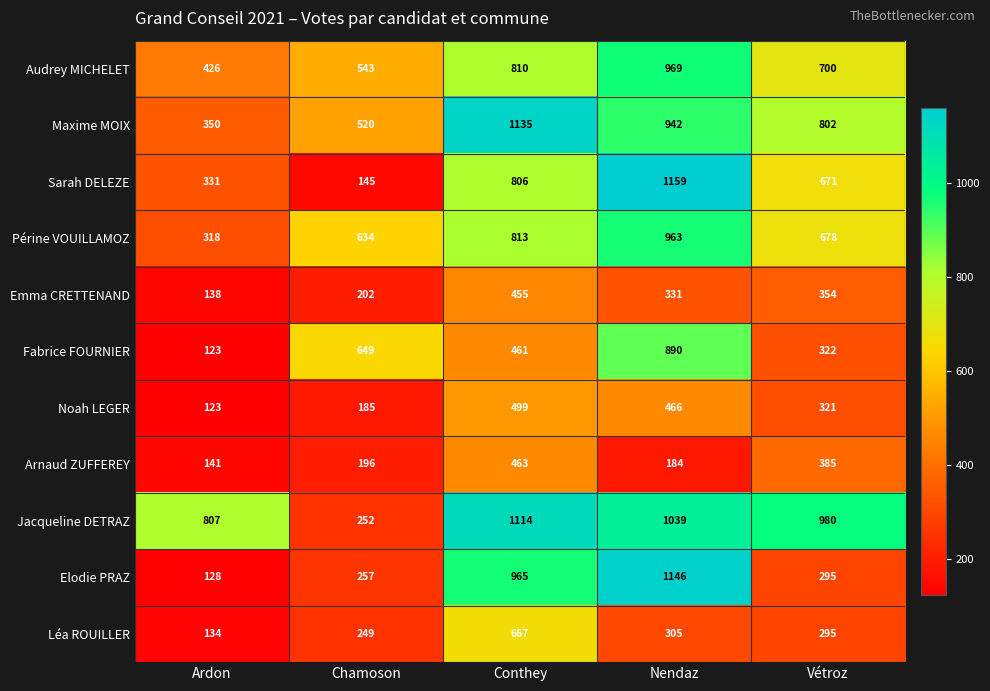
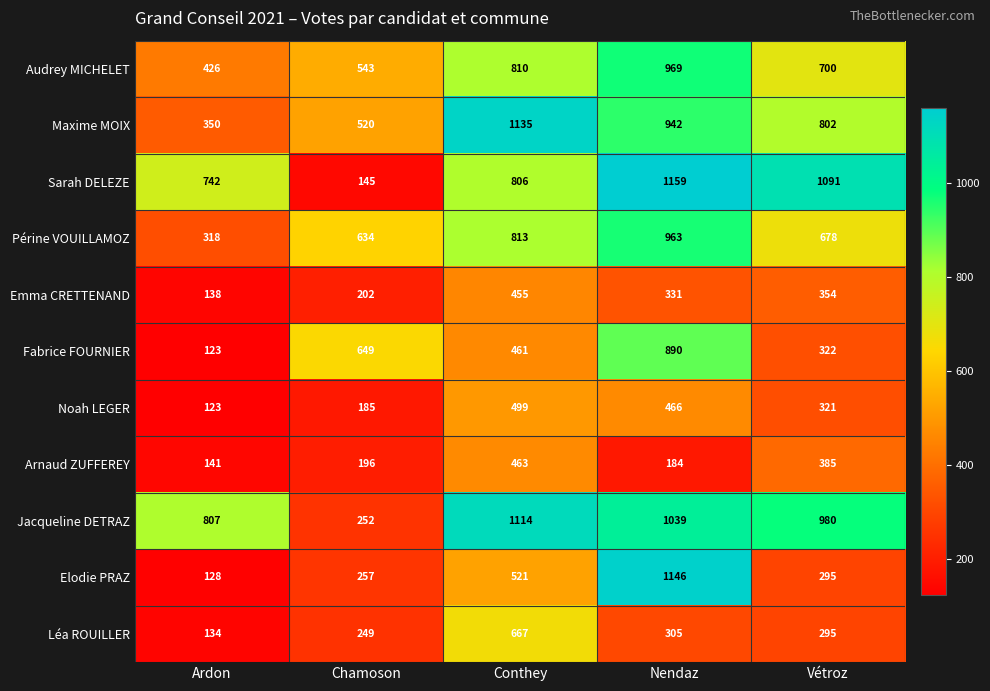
  {
    "Audrey MICHELET": {
      "Ardon": 426,
      "Chamoson": 543,
      "Conthey": 810,
      "Nendaz": 969,
      "Vétroz": 700
    },
    "Maxime MOIX": {
      "Ardon": 350,
      "Chamoson": 520,
      "Conthey": 1135,
      "Nendaz": 942,
      "Vétroz": 802
    },
    "Sarah DELEZE": {
-     "Ardon": 331,
+     "Ardon": 742,
      "Chamoson": 145,
      "Conthey": 806,
      "Nendaz": 1159,
-     "Vétroz": 671
+     "Vétroz": 1091
    },
    "Périne VOUILLAMOZ": {
      "Ardon": 318,
      "Chamoson": 634,
      "Conthey": 813,
      "Nendaz": 963,
      "Vétroz": 678
    },
    "Emma CRETTENAND": {
      "Ardon": 138,
      "Chamoson": 202,
      "Conthey": 455,
      "Nendaz": 331,
      "Vétroz": 354
    },
    "Fabrice FOURNIER": {
      "Ardon": 123,
      "Chamoson": 649,
      "Conthey": 461,
      "Nendaz": 890,
      "Vétroz": 322
    },
    "Noah LEGER": {
      "Ardon": 123,
      "Chamoson": 185,
      "Conthey": 499,
      "Nendaz": 466,
      "Vétroz": 321
    },
    "Arnaud ZUFFEREY": {
      "Ardon": 141,
      "Chamoson": 196,
      "Conthey": 463,
      "Nendaz": 184,
      "Vétroz": 385
    },
    "Jacqueline DETRAZ": {
      "Ardon": 807,
      "Chamoson": 252,
      "Conthey": 1114,
      "Nendaz": 1039,
      "Vétroz": 980
    },
    "Elodie PRAZ": {
      "Ardon": 128,
      "Chamoson": 257,
-     "Conthey": 965,
+     "Conthey": 521,
      "Nendaz": 1146,
      "Vétroz": 295
    },
    "Léa ROUILLER": {
      "Ardon": 134,
      "Chamoson": 249,
      "Conthey": 667,
      "Nendaz": 305,
      "Vétroz": 295
    }
  }
